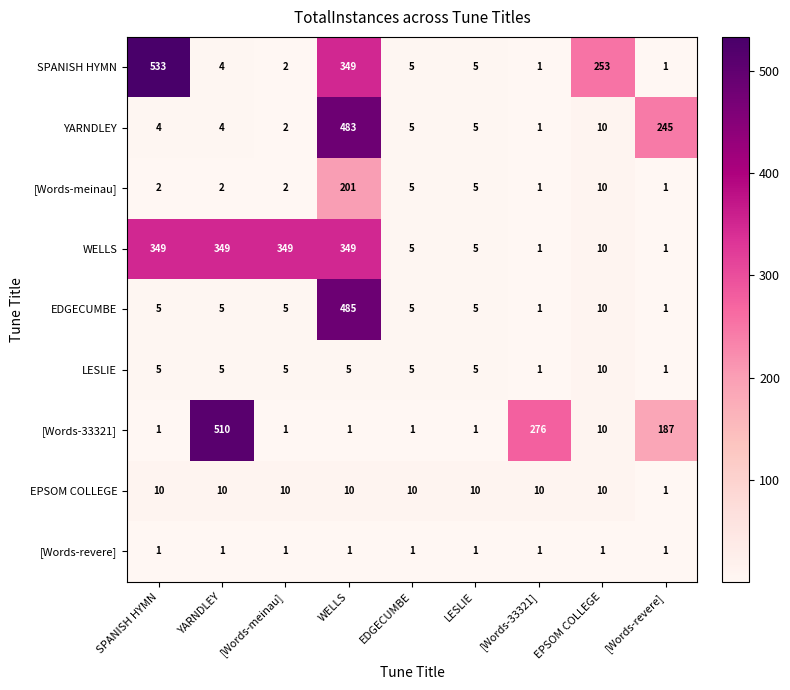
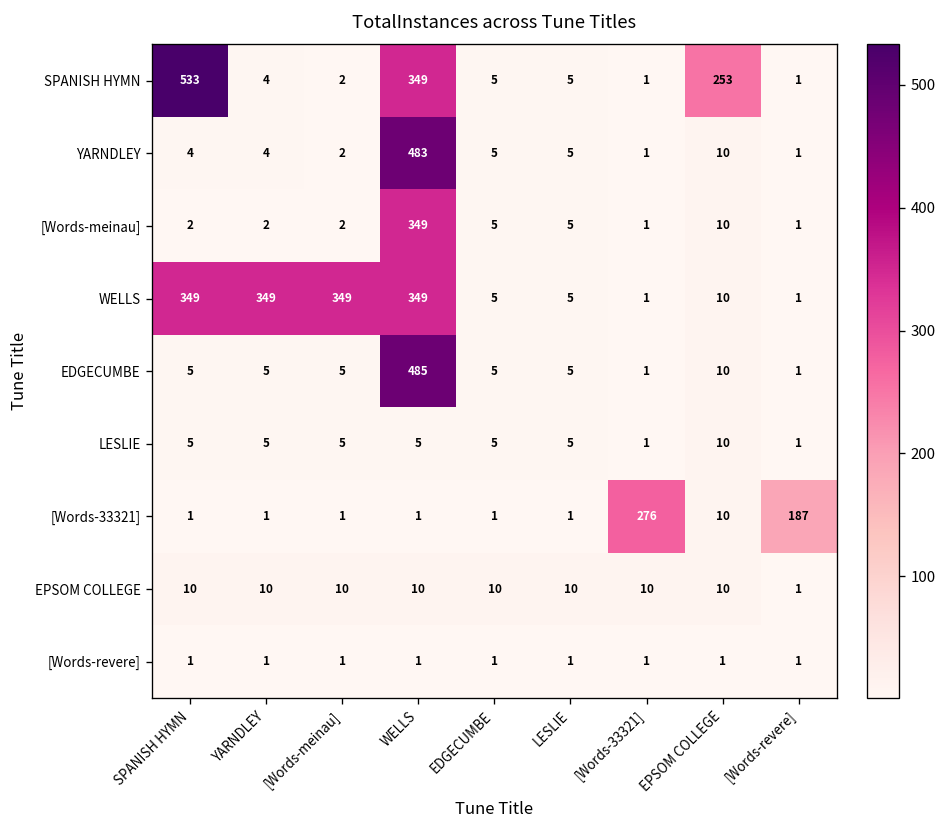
  {
    "SPANISH HYMN": {
      "SPANISH HYMN": 533,
      "YARNDLEY": 4,
      "[Words-meinau]": 2,
      "WELLS": 349,
      "EDGECUMBE": 5,
      "LESLIE": 5,
      "[Words-33321]": 1,
      "EPSOM COLLEGE": 253,
      "[Words-revere]": 1
    },
    "YARNDLEY": {
      "SPANISH HYMN": 4,
      "YARNDLEY": 4,
      "[Words-meinau]": 2,
      "WELLS": 483,
      "EDGECUMBE": 5,
      "LESLIE": 5,
      "[Words-33321]": 1,
      "EPSOM COLLEGE": 10,
-     "[Words-revere]": 245
+     "[Words-revere]": 1
    },
    "[Words-meinau]": {
      "SPANISH HYMN": 2,
      "YARNDLEY": 2,
      "[Words-meinau]": 2,
-     "WELLS": 201,
+     "WELLS": 349,
      "EDGECUMBE": 5,
      "LESLIE": 5,
      "[Words-33321]": 1,
      "EPSOM COLLEGE": 10,
      "[Words-revere]": 1
    },
    "WELLS": {
      "SPANISH HYMN": 349,
      "YARNDLEY": 349,
      "[Words-meinau]": 349,
      "WELLS": 349,
      "EDGECUMBE": 5,
      "LESLIE": 5,
      "[Words-33321]": 1,
      "EPSOM COLLEGE": 10,
      "[Words-revere]": 1
    },
    "EDGECUMBE": {
      "SPANISH HYMN": 5,
      "YARNDLEY": 5,
      "[Words-meinau]": 5,
      "WELLS": 485,
      "EDGECUMBE": 5,
      "LESLIE": 5,
      "[Words-33321]": 1,
      "EPSOM COLLEGE": 10,
      "[Words-revere]": 1
    },
    "LESLIE": {
      "SPANISH HYMN": 5,
      "YARNDLEY": 5,
      "[Words-meinau]": 5,
      "WELLS": 5,
      "EDGECUMBE": 5,
      "LESLIE": 5,
      "[Words-33321]": 1,
      "EPSOM COLLEGE": 10,
      "[Words-revere]": 1
    },
    "[Words-33321]": {
      "SPANISH HYMN": 1,
-     "YARNDLEY": 510,
+     "YARNDLEY": 1,
      "[Words-meinau]": 1,
      "WELLS": 1,
      "EDGECUMBE": 1,
      "LESLIE": 1,
      "[Words-33321]": 276,
      "EPSOM COLLEGE": 10,
      "[Words-revere]": 187
    },
    "EPSOM COLLEGE": {
      "SPANISH HYMN": 10,
      "YARNDLEY": 10,
      "[Words-meinau]": 10,
      "WELLS": 10,
      "EDGECUMBE": 10,
      "LESLIE": 10,
      "[Words-33321]": 10,
      "EPSOM COLLEGE": 10,
      "[Words-revere]": 1
    },
    "[Words-revere]": {
      "SPANISH HYMN": 1,
      "YARNDLEY": 1,
      "[Words-meinau]": 1,
      "WELLS": 1,
      "EDGECUMBE": 1,
      "LESLIE": 1,
      "[Words-33321]": 1,
      "EPSOM COLLEGE": 1,
      "[Words-revere]": 1
    }
  }
